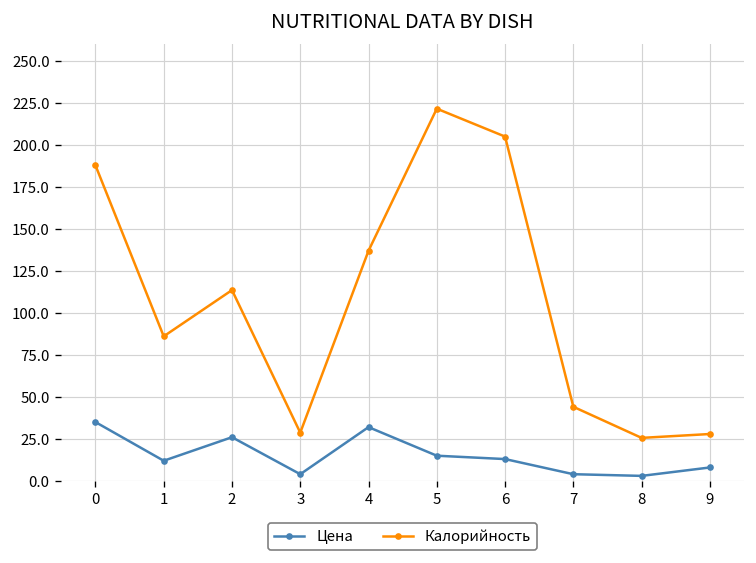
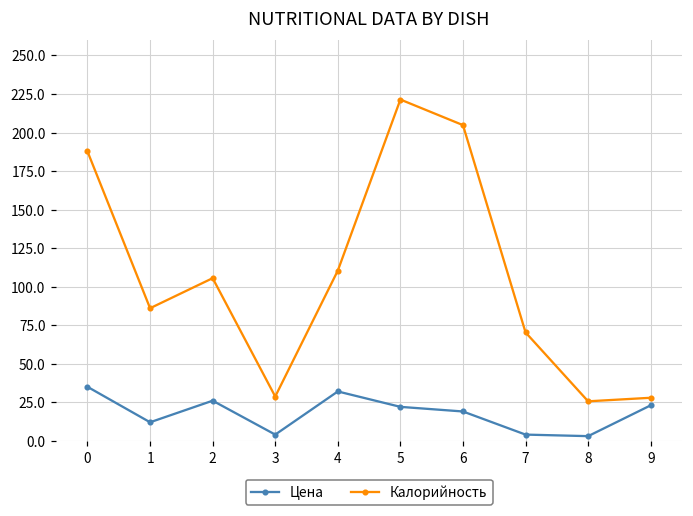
  {
    "Цена": {
      "0": 35,
      "1": 12,
      "2": 26,
      "3": 4,
      "4": 32,
-     "5": 15,
-     "6": 13,
+     "5": 22,
+     "6": 19,
      "7": 4,
      "8": 3,
-     "9": 8
+     "9": 23
    },
    "Калорийность": {
      "0": 188,
      "1": 86,
-     "2": 114,
+     "2": 106,
      "3": 29,
-     "4": 137,
+     "4": 110,
      "5": 221,
      "6": 205,
-     "7": 44,
+     "7": 70,
      "8": 26,
      "9": 28
    }
  }
